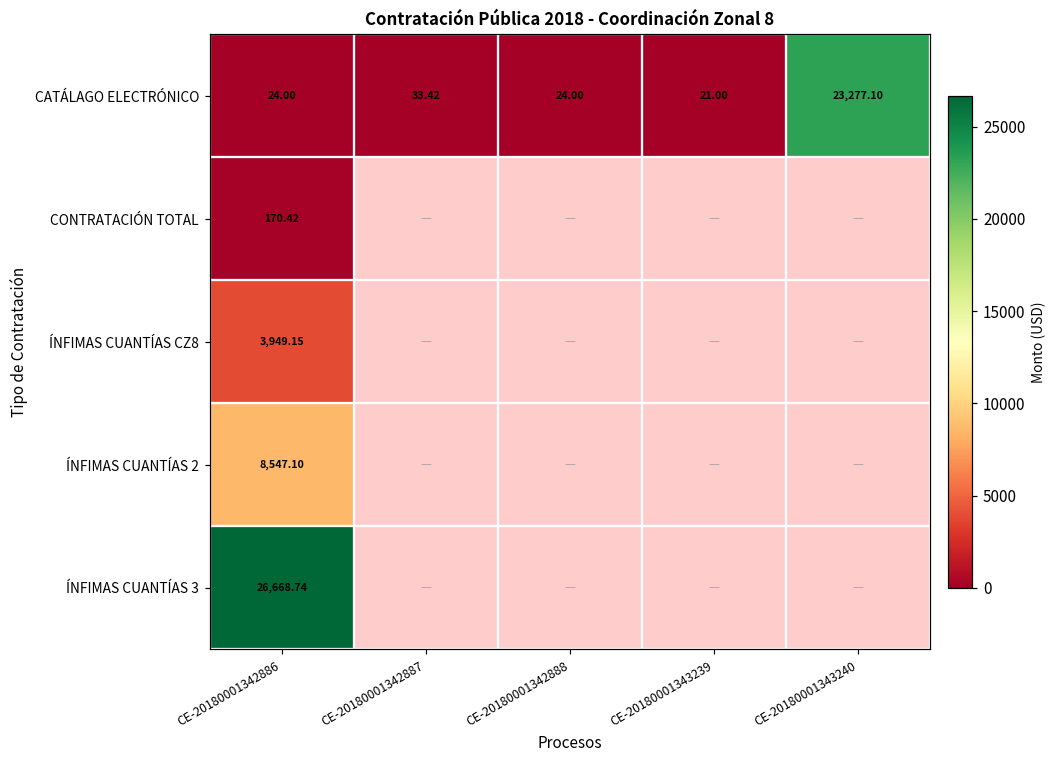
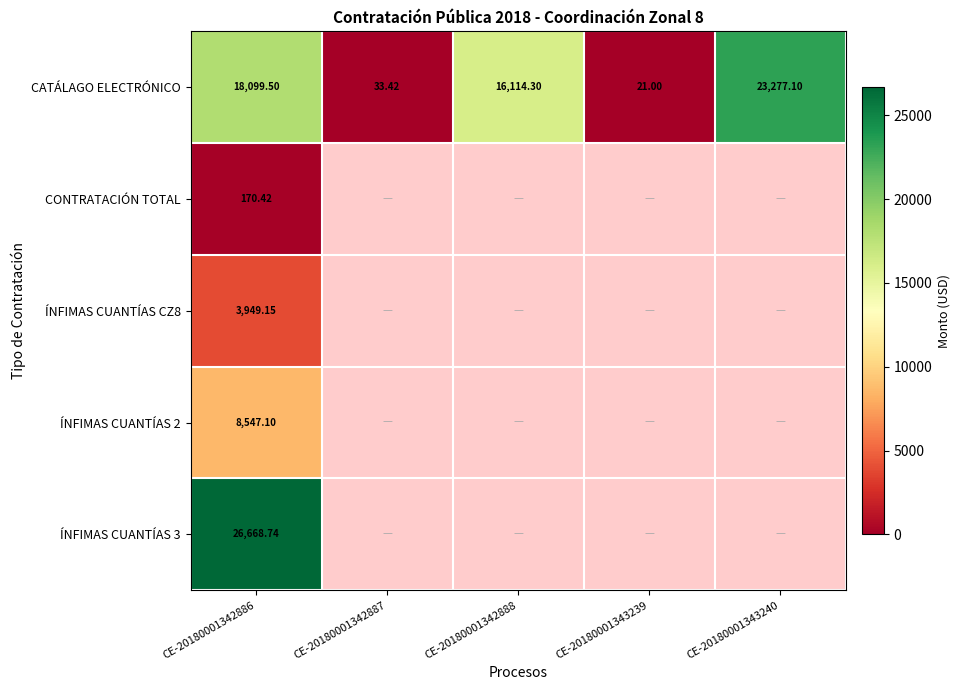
  {
    "CATÁLAGO ELECTRÓNICO": {
-     "CE-20180001342886": "24.00",
+     "CE-20180001342886": "18,099.50",
      "CE-20180001342887": "33.42",
-     "CE-20180001342888": "24.00",
+     "CE-20180001342888": "16,114.30",
      "CE-20180001343239": "21.00",
      "CE-20180001343240": "23,277.10"
    },
    "CONTRATACIÓN TOTAL": {
      "CE-20180001342886": "170.42"
    },
    "ÍNFIMAS CUANTÍAS CZ8": {
      "CE-20180001342886": "3,949.15"
    },
    "ÍNFIMAS CUANTÍAS 2": {
      "CE-20180001342886": "8,547.10"
    },
    "ÍNFIMAS CUANTÍAS 3": {
      "CE-20180001342886": "26,668.74"
    }
  }
